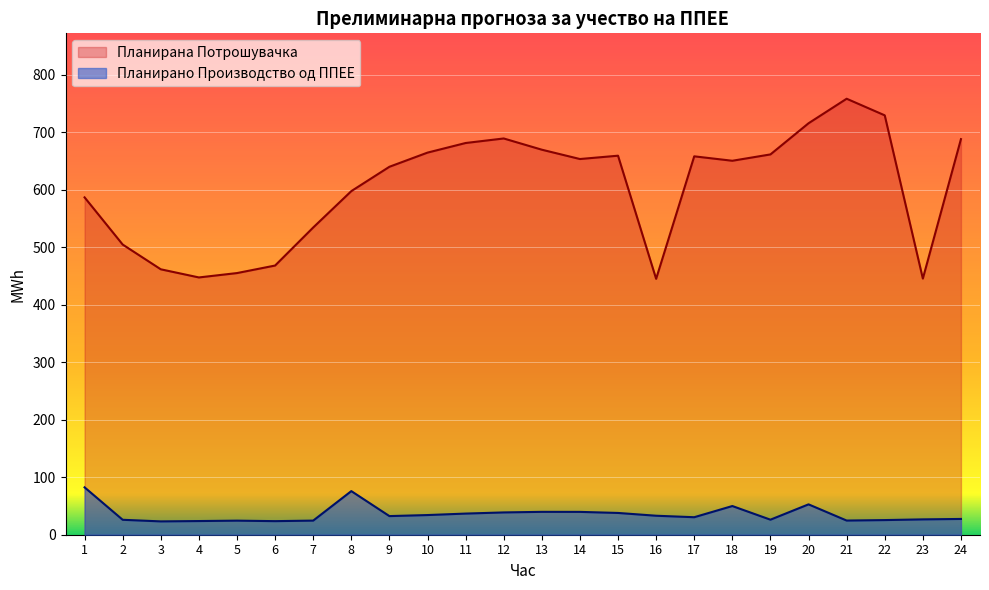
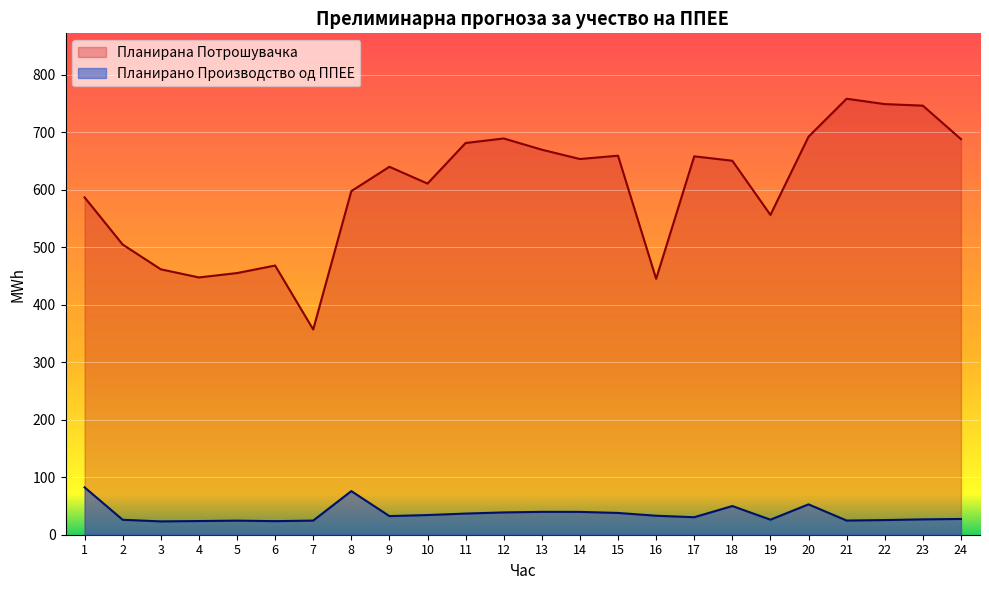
  {
    "Планирана Потрошувачка": {
      "1": 590,
      "2": 500,
      "3": 460,
      "4": 450,
      "5": 450,
      "6": 470,
-     "7": 530,
+     "7": 360,
      "8": 600,
      "9": 640,
-     "10": 660,
+     "10": 610,
      "11": 680,
      "12": 690,
      "13": 670,
      "14": 650,
      "15": 660,
      "16": 440,
      "17": 660,
      "18": 650,
-     "19": 660,
-     "20": 720,
+     "19": 560,
+     "20": 690,
      "21": 760,
-     "22": 730,
-     "23": 450,
+     "22": 750,
+     "23": 750,
      "24": 690
    },
    "Планирано Производство од ППЕЕ": {
      "1": 80,
      "2": 30,
      "3": 20,
      "4": 20,
      "5": 20,
      "6": 20,
      "7": 20,
      "8": 80,
      "9": 30,
      "10": 30,
      "11": 40,
      "12": 40,
      "13": 40,
      "14": 40,
      "15": 40,
      "16": 30,
      "17": 30,
      "18": 50,
      "19": 30,
      "20": 50,
      "21": 20,
      "22": 30,
      "23": 30,
      "24": 30
    }
  }
